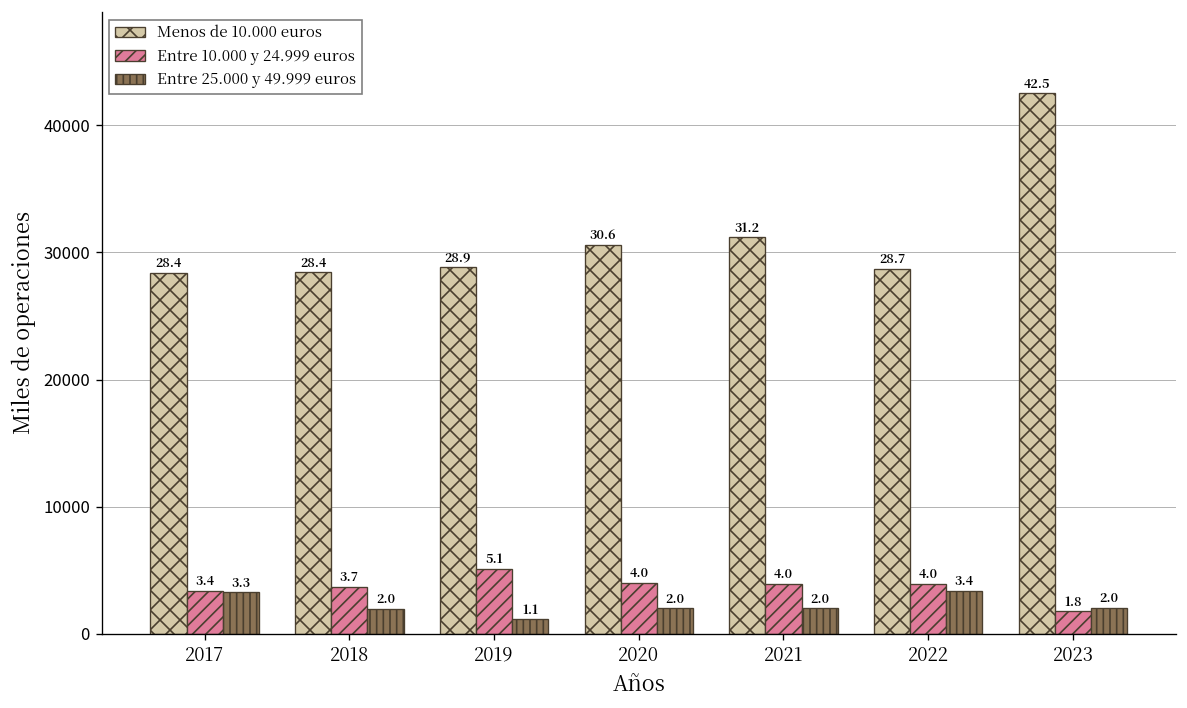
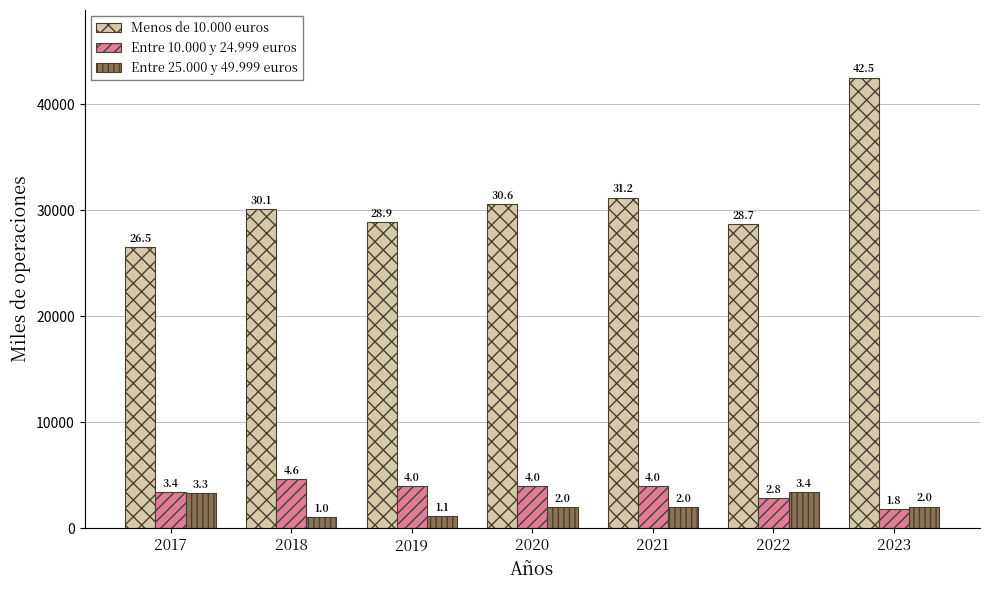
  {
    "Menos de 10.000 euros": {
-     "2017": 28.4,
-     "2018": 28.4
+     "2017": 26.5,
+     "2018": 30.1
    },
    "Entre 10.000 y 24.999 euros": {
-     "2018": 3.7,
-     "2019": 5.1,
-     "2022": 4.0
+     "2018": 4.6,
+     "2019": 4.0,
+     "2022": 2.8
    },
    "Entre 25.000 y 49.999 euros": {
-     "2018": 2.0
+     "2018": 1.0
    }
  }
